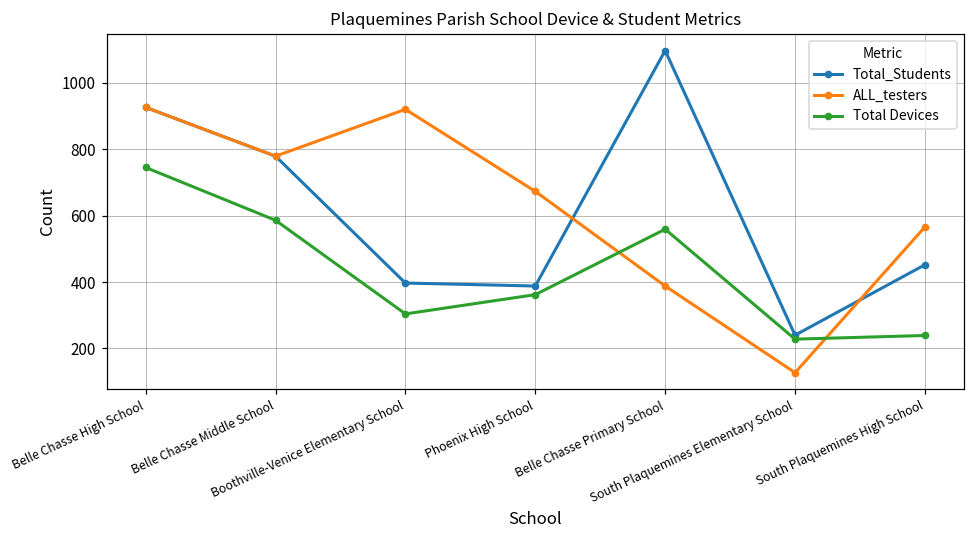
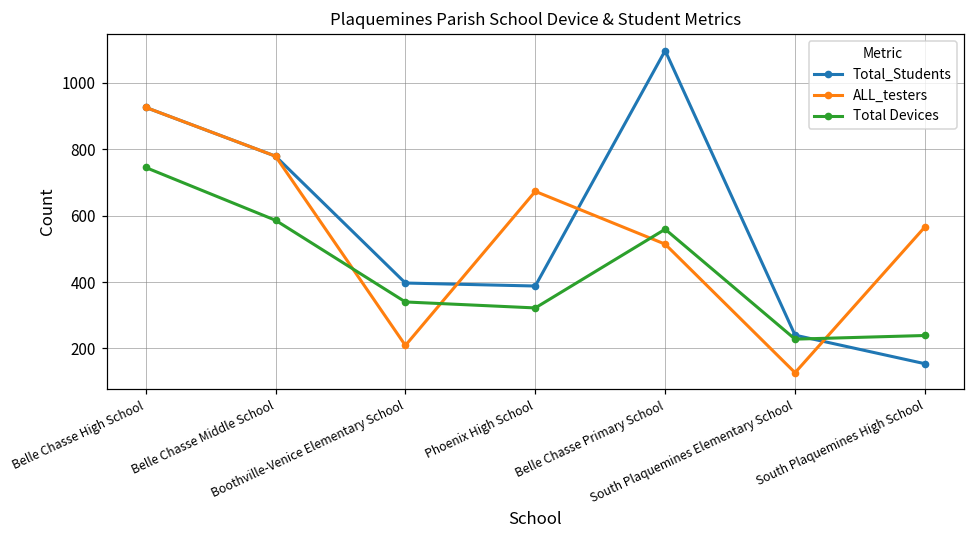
  {
    "Total_Students": {
      "Boothville-Venice Elementary School": 400,
      "Phoenix High School": 390,
      "Belle Chasse Primary School": 1100,
      "South Plaquemines Elementary School": 240,
-     "South Plaquemines High School": 450
+     "South Plaquemines High School": 150
    },
    "ALL_testers": {
-     "Boothville-Venice Elementary School": 920,
+     "Boothville-Venice Elementary School": 210,
      "Phoenix High School": 670,
-     "Belle Chasse Primary School": 390,
+     "Belle Chasse Primary School": 510,
      "South Plaquemines Elementary School": 130,
      "South Plaquemines High School": 570
    },
    "Total Devices": {
      "Belle Chasse High School": 750,
      "Belle Chasse Middle School": 590,
-     "Boothville-Venice Elementary School": 300,
-     "Phoenix High School": 360,
+     "Boothville-Venice Elementary School": 340,
+     "Phoenix High School": 320,
      "Belle Chasse Primary School": 560,
      "South Plaquemines Elementary School": 230,
      "South Plaquemines High School": 240
    }
  }
